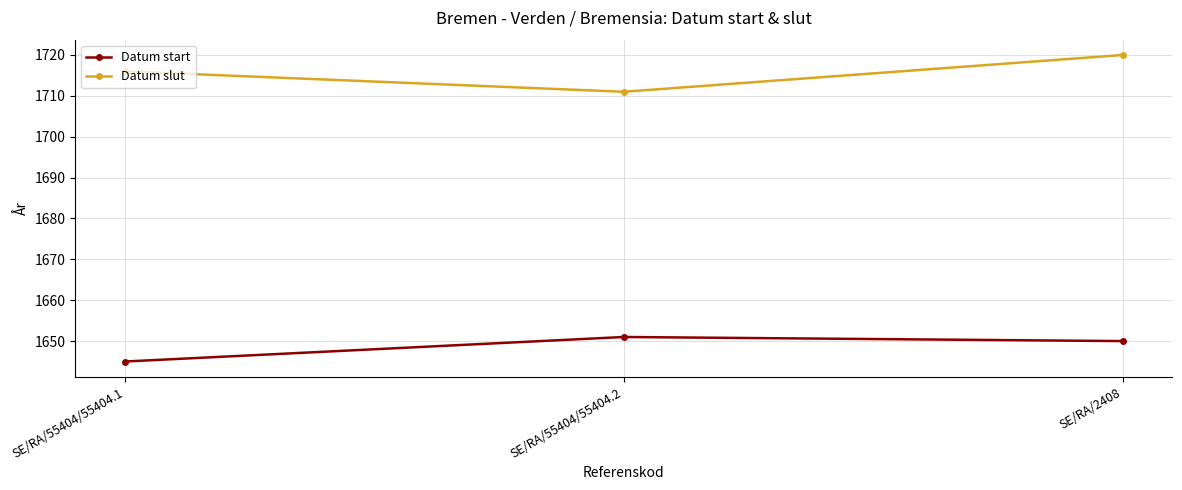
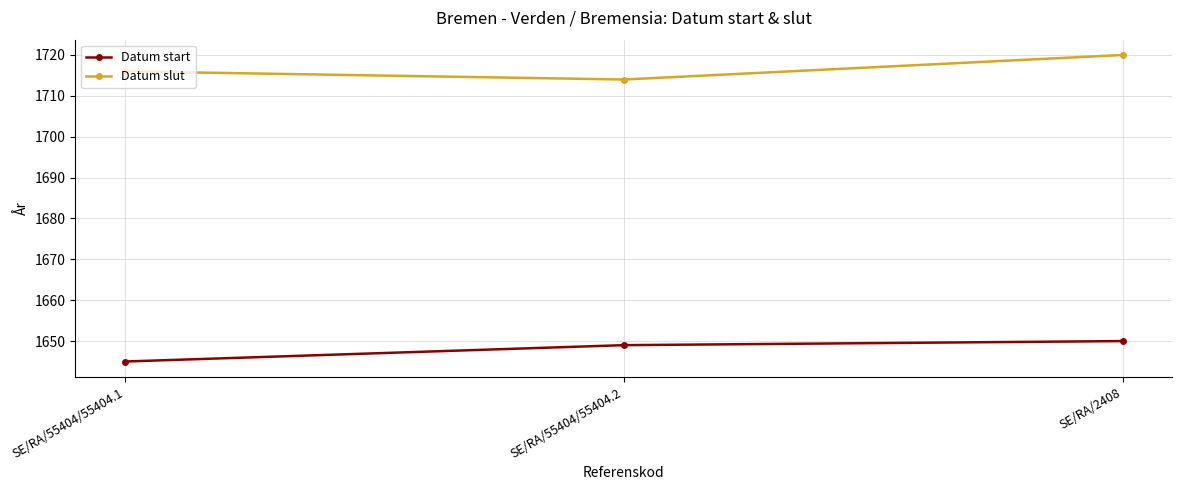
  {
    "Datum start": {
      "SE/RA/55404/55404.1": 1645,
-     "SE/RA/55404/55404.2": 1651,
+     "SE/RA/55404/55404.2": 1649,
      "SE/RA/2408": 1650
    },
    "Datum slut": {
-     "SE/RA/55404/55404.2": 1711,
+     "SE/RA/55404/55404.2": 1714,
      "SE/RA/2408": 1720
    }
  }
